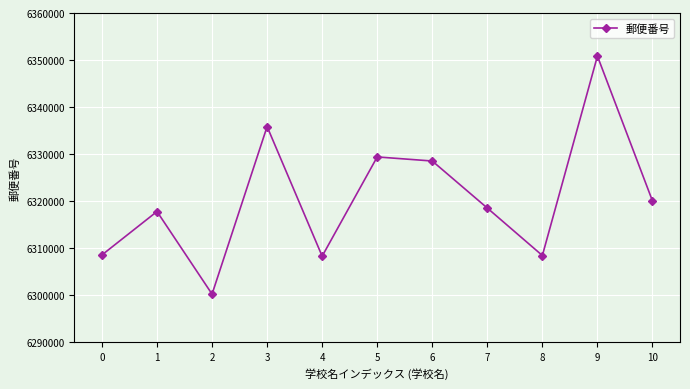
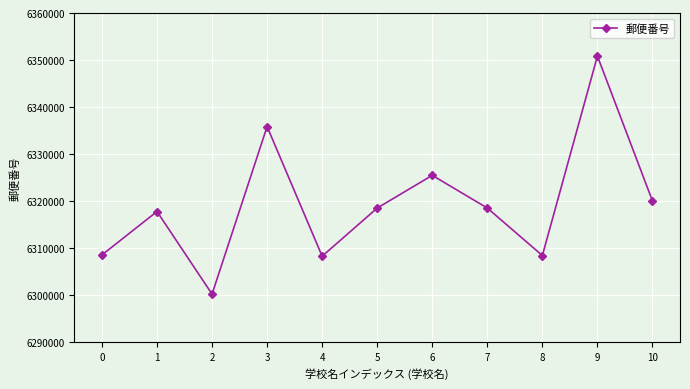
  {
    "0": 6309000,
    "1": 6318000,
    "2": 6300000,
    "3": 6336000,
    "4": 6308000,
-   "5": 6329000,
-   "6": 6329000,
+   "5": 6319000,
+   "6": 6325000,
    "7": 6319000,
    "8": 6308000,
    "9": 6351000,
    "10": 6320000
  }
